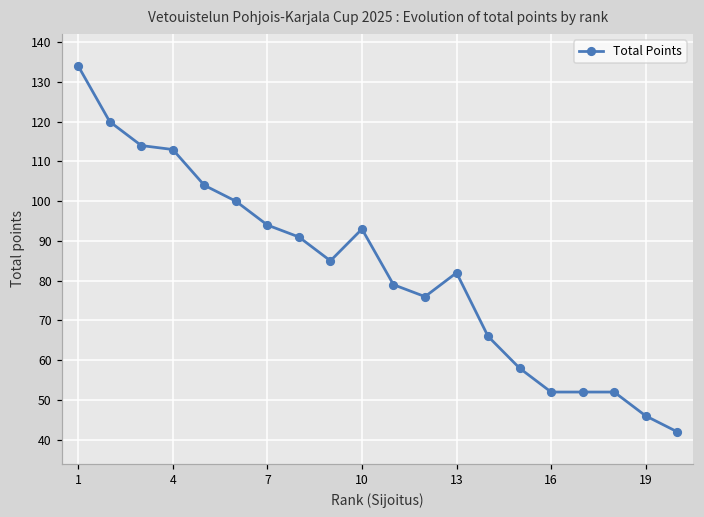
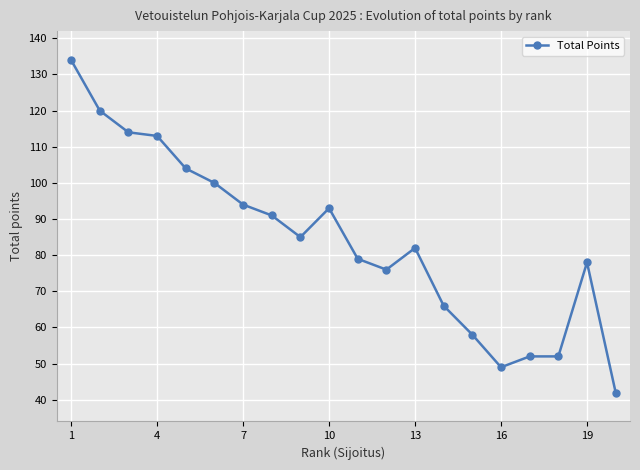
  {
    "1": 134,
    "4": 113,
    "7": 94,
    "10": 93,
    "13": 82,
-   "16": 52,
-   "19": 46
+   "16": 49,
+   "19": 78
  }
